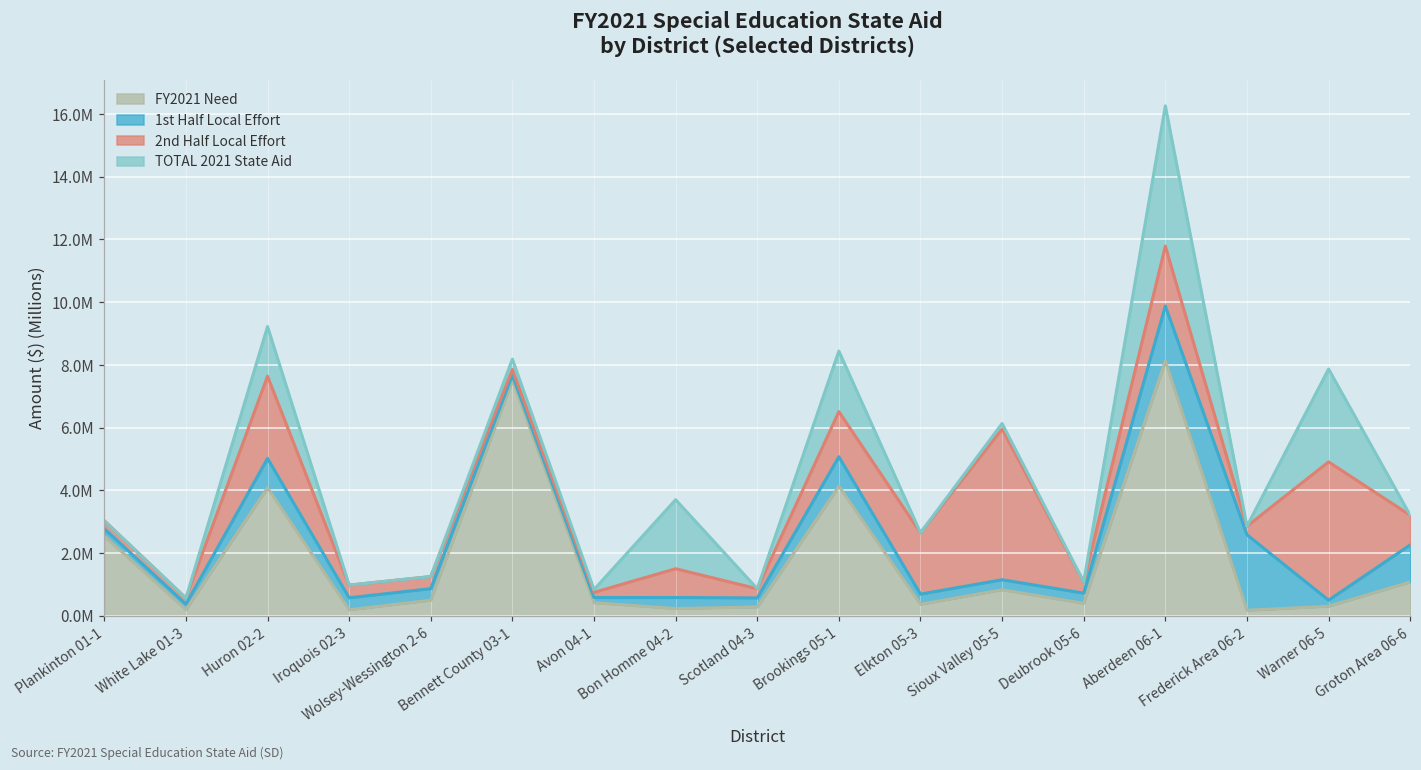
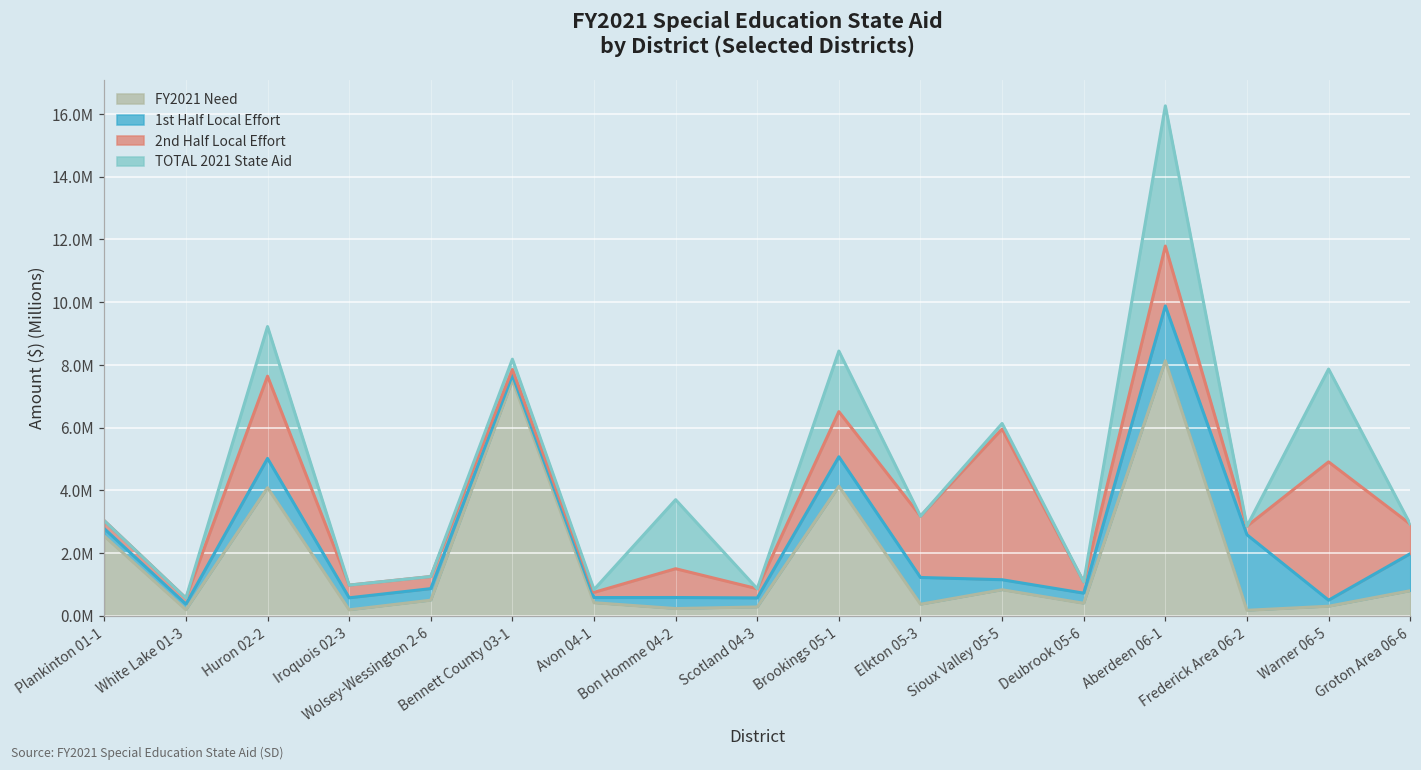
  {
    "FY2021 Need": {
      "Plankinton 01-1": 2500000,
      "White Lake 01-3": 200000,
      "Huron 02-2": 4100000,
      "Iroquois 02-3": 200000,
      "Wolsey-Wessington 2-6": 500000,
      "Bennett County 03-1": 7500000,
      "Avon 04-1": 400000,
      "Bon Homme 04-2": 200000,
      "Scotland 04-3": 300000,
      "Brookings 05-1": 4100000,
      "Elkton 05-3": 400000,
      "Sioux Valley 05-5": 800000,
      "Deubrook 05-6": 400000,
      "Aberdeen 06-1": 8100000,
      "Frederick Area 06-2": 200000,
      "Warner 06-5": 300000,
-     "Groton Area 06-6": 1100000
+     "Groton Area 06-6": 800000
    },
    "1st Half Local Effort": {
      "Plankinton 01-1": 200000,
      "White Lake 01-3": 200000,
      "Huron 02-2": 900000,
      "Iroquois 02-3": 400000,
      "Wolsey-Wessington 2-6": 400000,
      "Bennett County 03-1": 200000,
      "Avon 04-1": 200000,
      "Bon Homme 04-2": 400000,
      "Scotland 04-3": 300000,
      "Brookings 05-1": 900000,
-     "Elkton 05-3": 300000,
+     "Elkton 05-3": 900000,
      "Sioux Valley 05-5": 300000,
      "Deubrook 05-6": 300000,
      "Aberdeen 06-1": 1800000,
      "Frederick Area 06-2": 2400000,
      "Warner 06-5": 200000,
      "Groton Area 06-6": 1200000
    },
    "2nd Half Local Effort": {
      "Huron 02-2": 2600000,
      "Bennett County 03-1": 200000,
      "Bon Homme 04-2": 900000,
      "Brookings 05-1": 1400000,
      "Sioux Valley 05-5": 4800000,
      "Aberdeen 06-1": 1900000,
      "Warner 06-5": 4400000
    },
    "TOTAL 2021 State Aid": {
      "Huron 02-2": 1600000,
      "Bennett County 03-1": 300000,
      "Bon Homme 04-2": 2200000,
      "Brookings 05-1": 1900000,
      "Sioux Valley 05-5": 200000,
      "Aberdeen 06-1": 4500000,
      "Warner 06-5": 3000000
    }
  }
